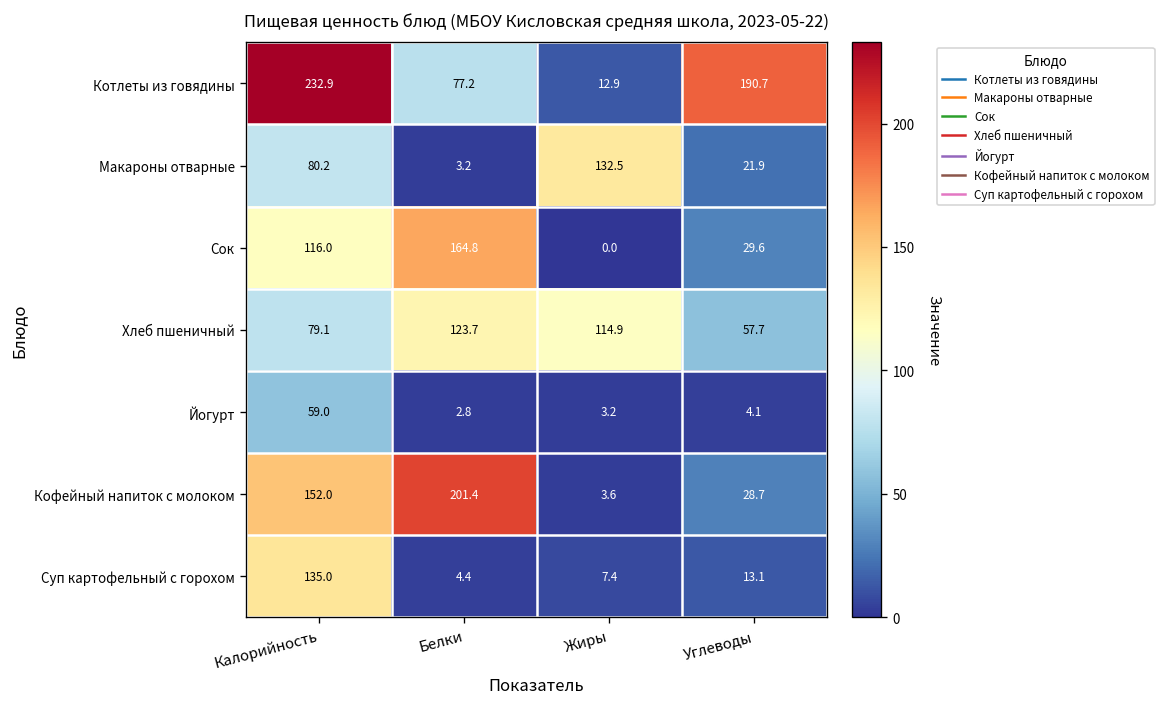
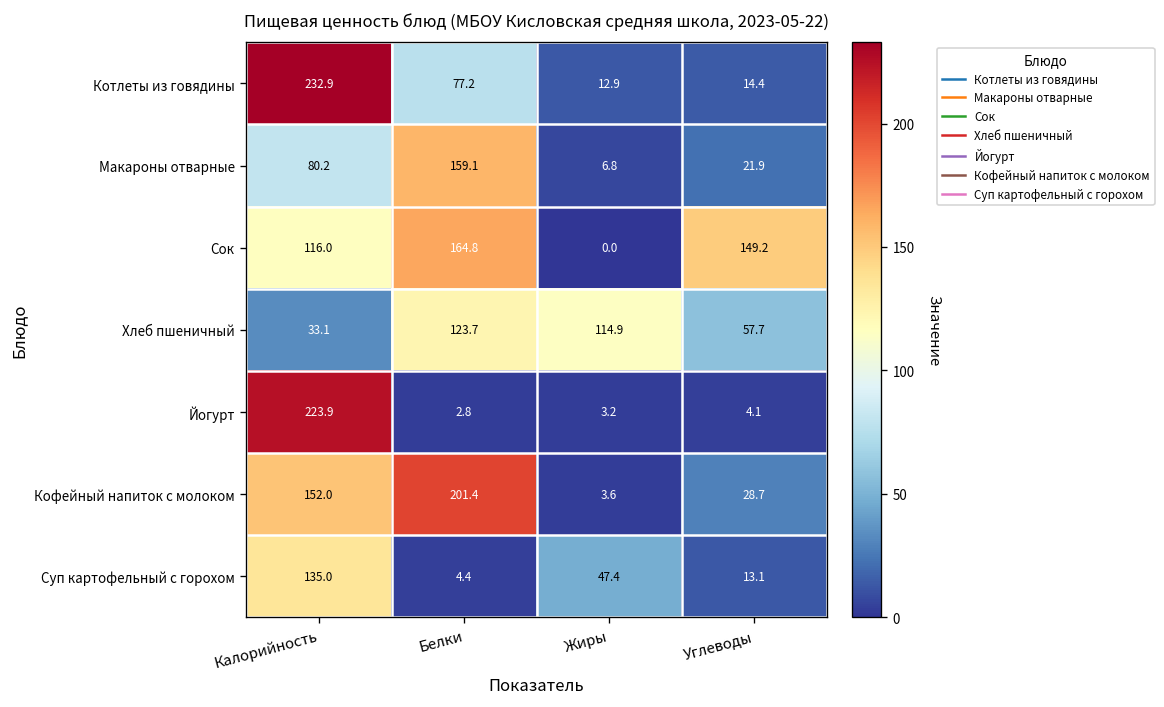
  {
    "Котлеты из говядины": {
      "Калорийность": 232.9,
      "Белки": 77.2,
      "Жиры": 12.9,
-     "Углеводы": 190.7
+     "Углеводы": 14.4
    },
    "Макароны отварные": {
      "Калорийность": 80.2,
-     "Белки": 3.2,
-     "Жиры": 132.5,
+     "Белки": 159.1,
+     "Жиры": 6.8,
      "Углеводы": 21.9
    },
    "Сок": {
      "Калорийность": 116.0,
      "Белки": 164.8,
      "Жиры": 0.0,
-     "Углеводы": 29.6
+     "Углеводы": 149.2
    },
    "Хлеб пшеничный": {
-     "Калорийность": 79.1,
+     "Калорийность": 33.1,
      "Белки": 123.7,
      "Жиры": 114.9,
      "Углеводы": 57.7
    },
    "Йогурт": {
-     "Калорийность": 59.0,
+     "Калорийность": 223.9,
      "Белки": 2.8,
      "Жиры": 3.2,
      "Углеводы": 4.1
    },
    "Кофейный напиток с молоком": {
      "Калорийность": 152.0,
      "Белки": 201.4,
      "Жиры": 3.6,
      "Углеводы": 28.7
    },
    "Суп картофельный с горохом": {
      "Калорийность": 135.0,
      "Белки": 4.4,
-     "Жиры": 7.4,
+     "Жиры": 47.4,
      "Углеводы": 13.1
    }
  }
